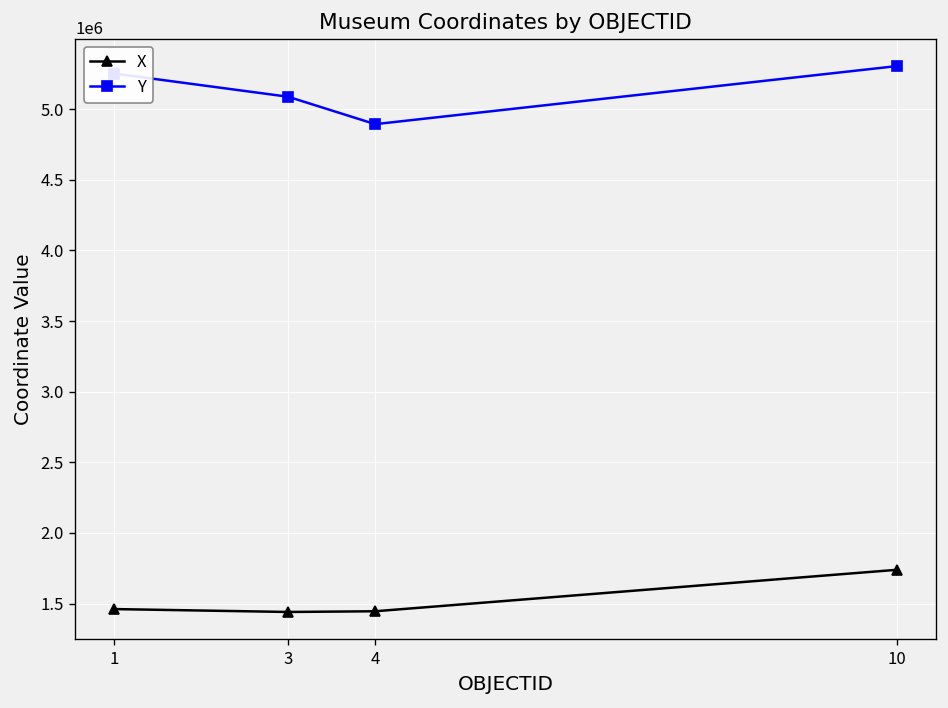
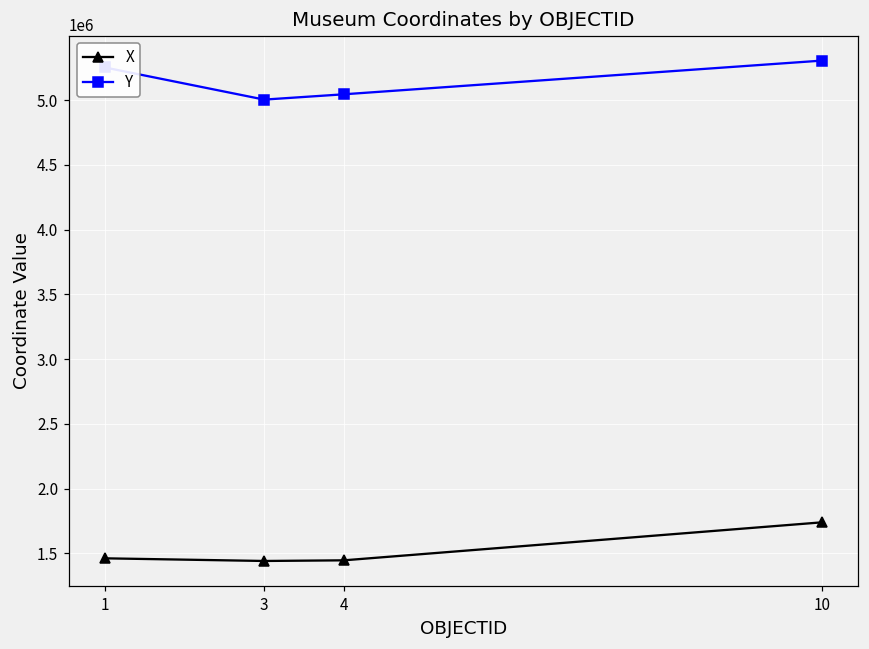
  {
    "X": {
      "1": 1460000,
      "3": 1440000,
      "4": 1450000,
      "10": 1740000
    },
    "Y": {
-     "3": 5090000,
-     "4": 4890000,
+     "3": 5000000,
+     "4": 5040000,
      "10": 5310000
    }
  }
